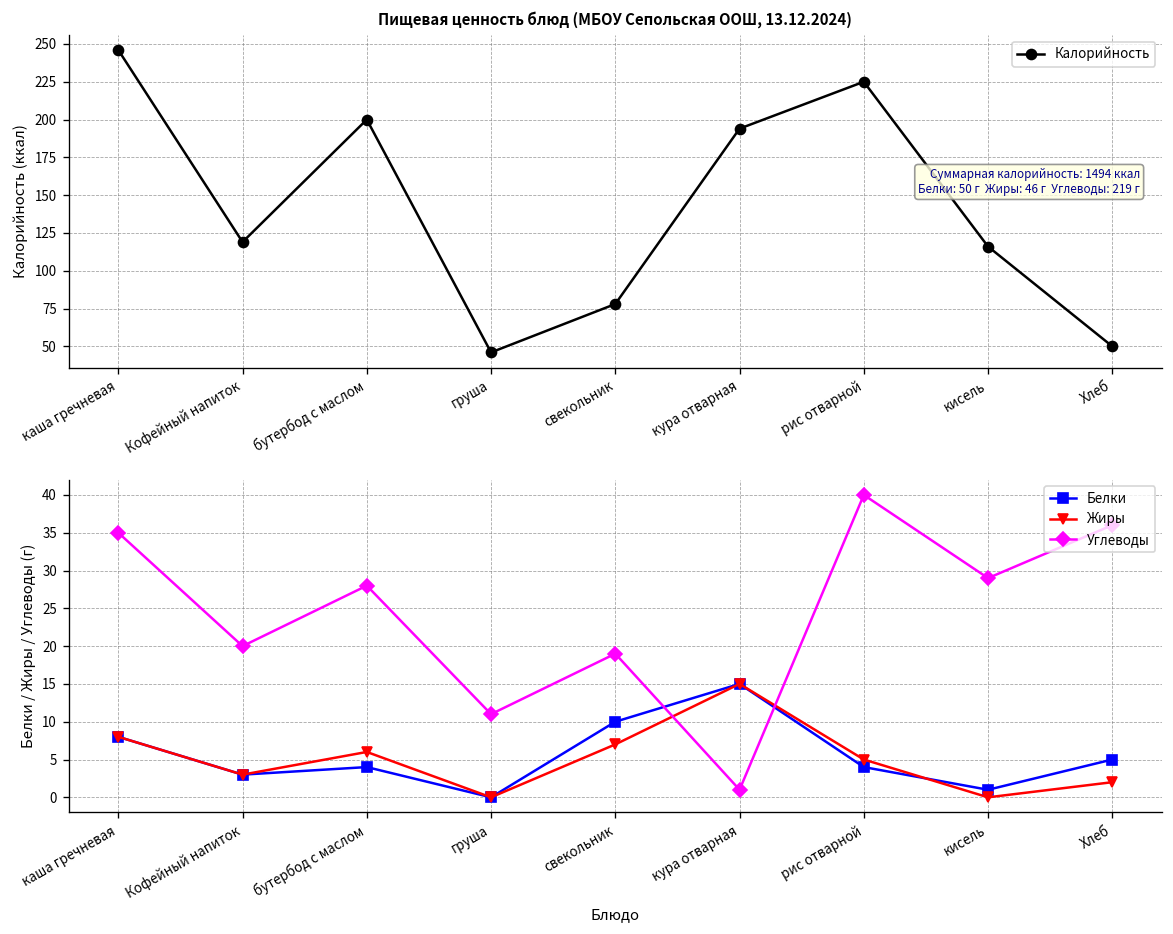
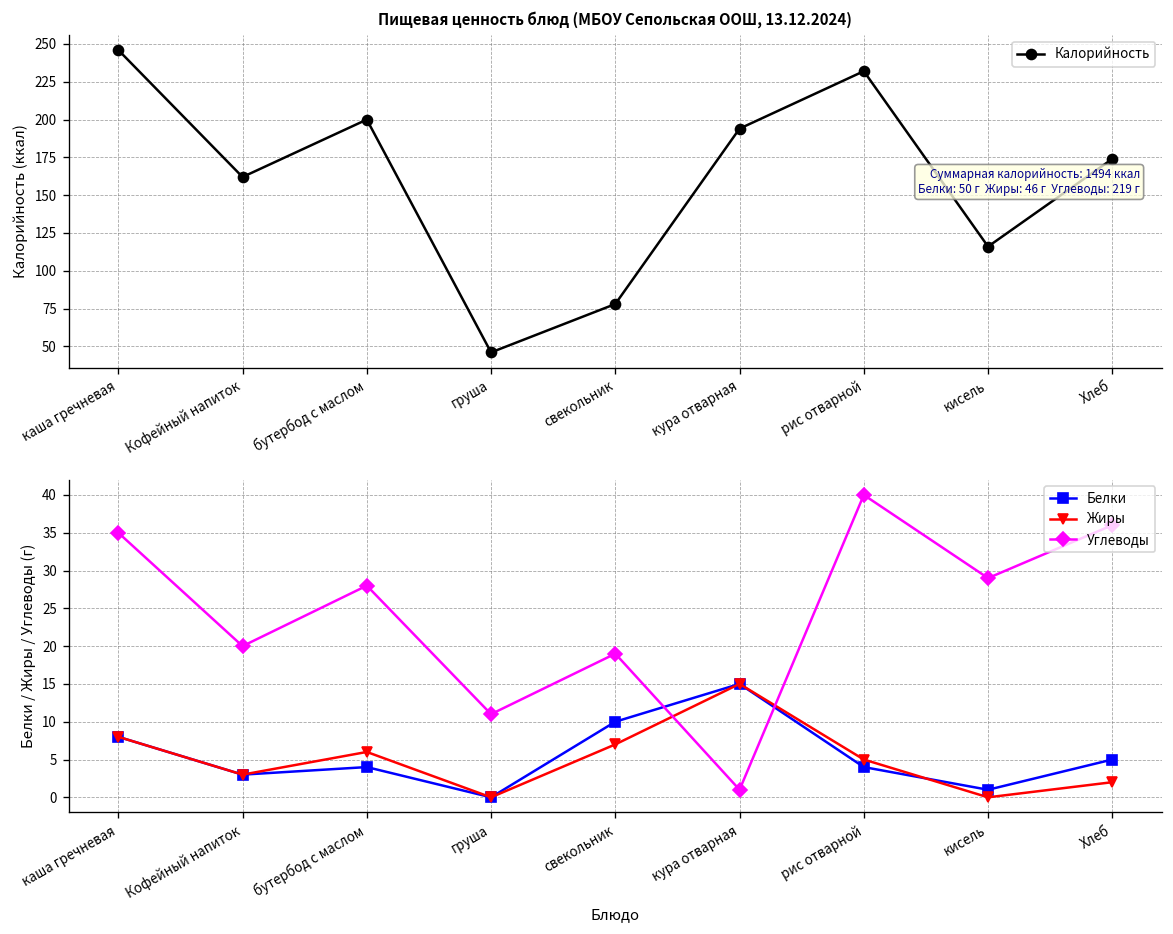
  {
    "Пищевая ценность блюд (МБОУ Сепольская ООШ, 13.12.2024)": {
      "каша гречневая": 246,
-     "Кофейный напиток": 119,
+     "Кофейный напиток": 162,
      "бутербод с маслом": 200,
      "груша": 46,
      "свекольник": 78,
      "кура отварная": 194,
-     "рис отварной": 225,
+     "рис отварной": 232,
      "кисель": 116,
-     "Хлеб": 50
+     "Хлеб": 174
    }
  }
